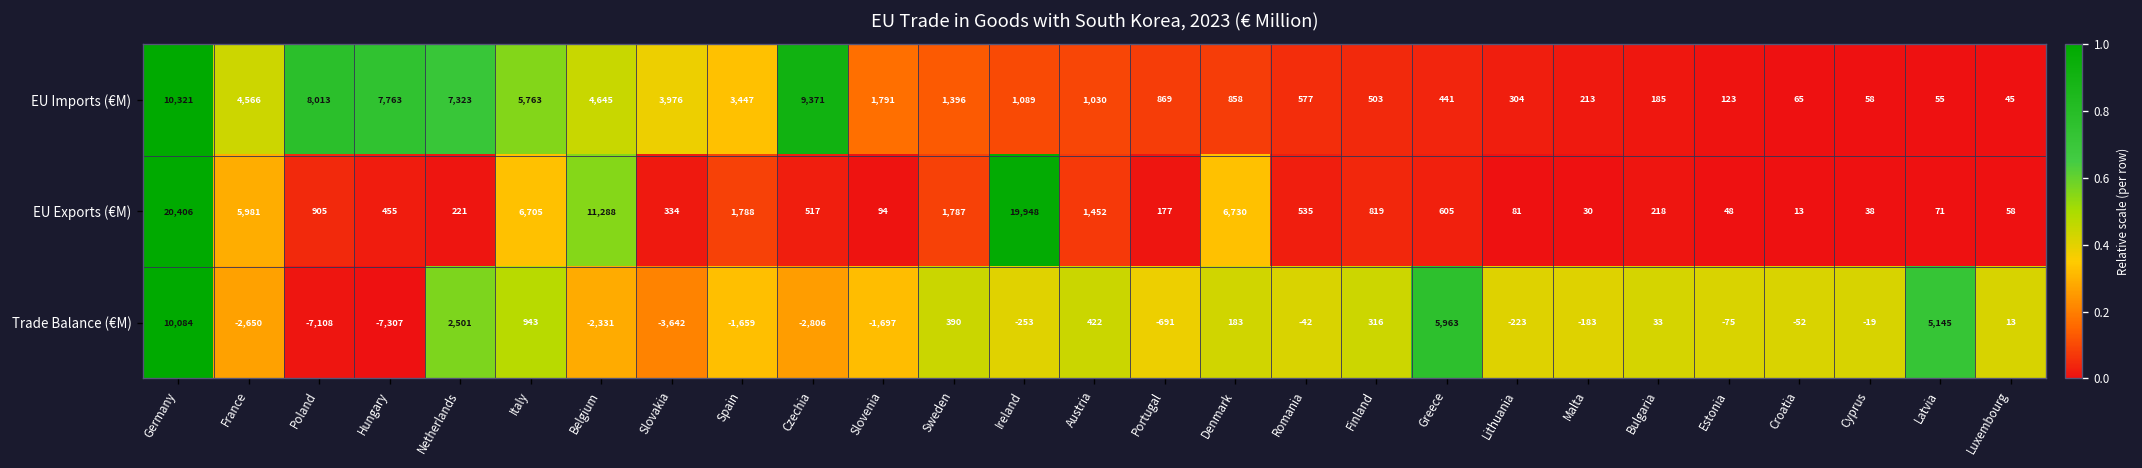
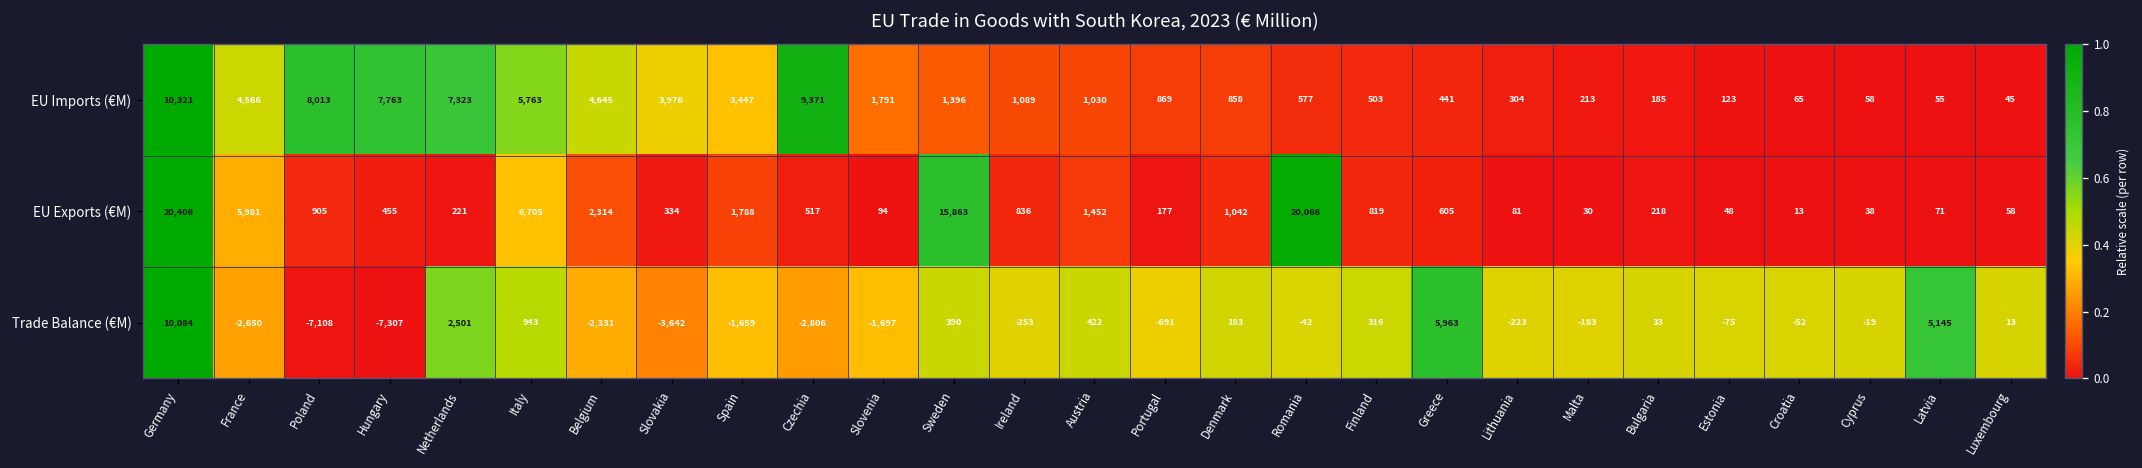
  {
    "EU Imports (€M)": {
      "Germany": "10,321",
      "France": "4,566",
      "Poland": "8,013",
      "Hungary": "7,763",
      "Netherlands": "7,323",
      "Italy": "5,763",
      "Belgium": "4,645",
      "Slovakia": "3,976",
      "Spain": "3,447",
      "Czechia": "9,371",
      "Slovenia": "1,791",
      "Sweden": "1,396",
      "Ireland": "1,089",
      "Austria": "1,030",
      "Portugal": "869",
      "Denmark": "858",
      "Romania": "577",
      "Finland": "503",
      "Greece": "441",
      "Lithuania": "304",
      "Malta": "213",
      "Bulgaria": "185",
      "Estonia": "123",
      "Croatia": "65",
      "Cyprus": "58",
      "Latvia": "55",
      "Luxembourg": "45"
    },
    "EU Exports (€M)": {
      "Germany": "20,406",
      "France": "5,981",
      "Poland": "905",
      "Hungary": "455",
      "Netherlands": "221",
      "Italy": "6,705",
-     "Belgium": "11,288",
+     "Belgium": "2,314",
      "Slovakia": "334",
      "Spain": "1,788",
      "Czechia": "517",
      "Slovenia": "94",
-     "Sweden": "1,787",
-     "Ireland": "19,948",
+     "Sweden": "15,863",
+     "Ireland": "836",
      "Austria": "1,452",
      "Portugal": "177",
-     "Denmark": "6,730",
-     "Romania": "535",
+     "Denmark": "1,042",
+     "Romania": "20,066",
      "Finland": "819",
      "Greece": "605",
      "Lithuania": "81",
      "Malta": "30",
      "Bulgaria": "218",
      "Estonia": "48",
      "Croatia": "13",
      "Cyprus": "38",
      "Latvia": "71",
      "Luxembourg": "58"
    },
    "Trade Balance (€M)": {
      "Germany": "10,084",
      "France": "-2,650",
      "Poland": "-7,108",
      "Hungary": "-7,307",
      "Netherlands": "2,501",
      "Italy": "943",
      "Belgium": "-2,331",
      "Slovakia": "-3,642",
      "Spain": "-1,659",
      "Czechia": "-2,806",
      "Slovenia": "-1,697",
      "Sweden": "390",
      "Ireland": "-253",
      "Austria": "422",
      "Portugal": "-691",
      "Denmark": "183",
      "Romania": "-42",
      "Finland": "316",
      "Greece": "5,963",
      "Lithuania": "-223",
      "Malta": "-183",
      "Bulgaria": "33",
      "Estonia": "-75",
      "Croatia": "-52",
      "Cyprus": "-19",
      "Latvia": "5,145",
      "Luxembourg": "13"
    }
  }
